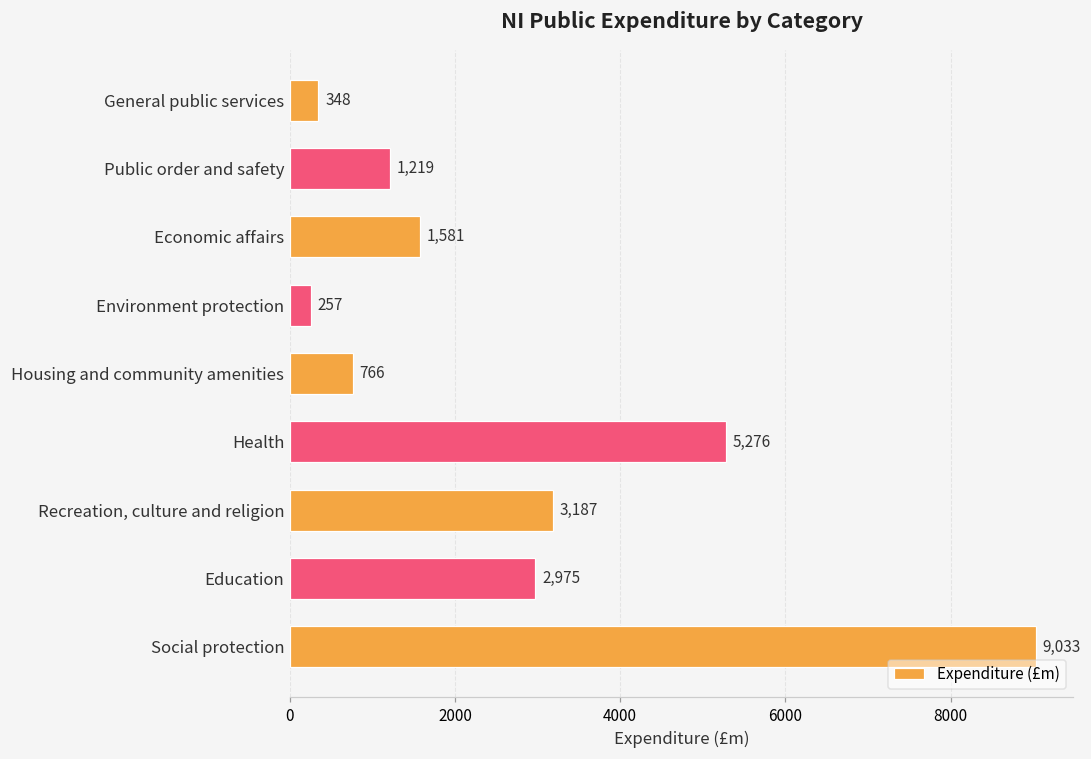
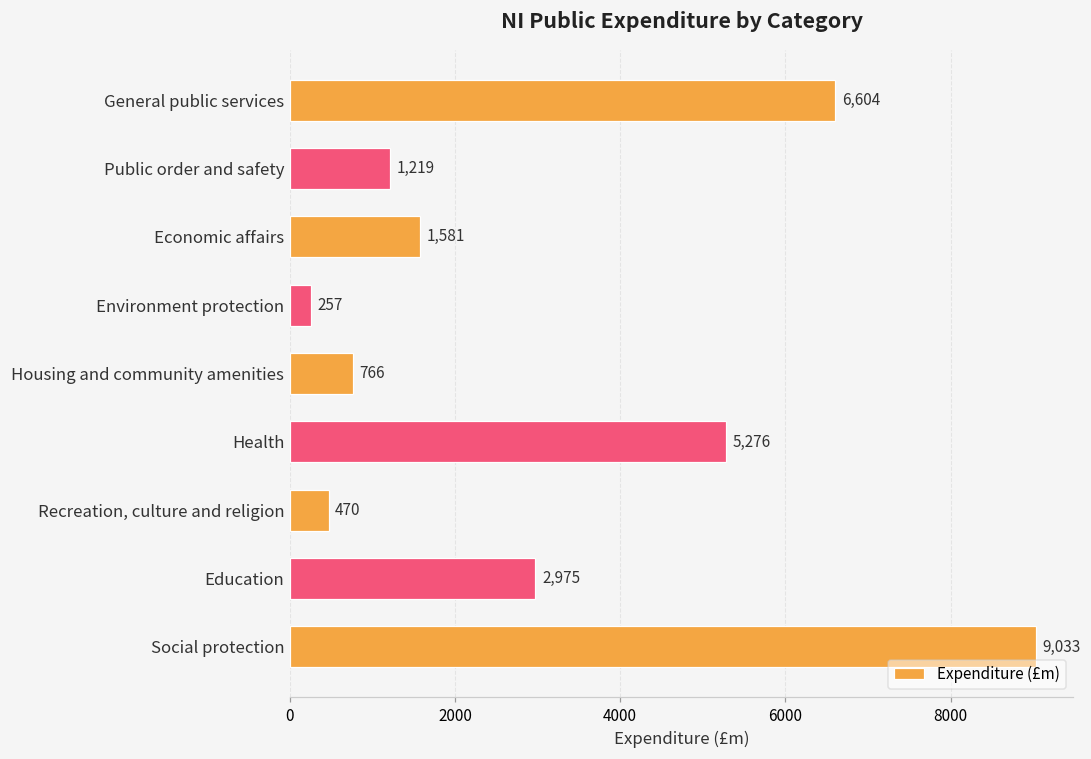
  {
-   "General public services": "348",
+   "General public services": "6,604",
    "Public order and safety": "1,219",
    "Economic affairs": "1,581",
    "Environment protection": "257",
    "Housing and community amenities": "766",
    "Health": "5,276",
-   "Recreation, culture and religion": "3,187",
+   "Recreation, culture and religion": "470",
    "Education": "2,975",
    "Social protection": "9,033"
  }
